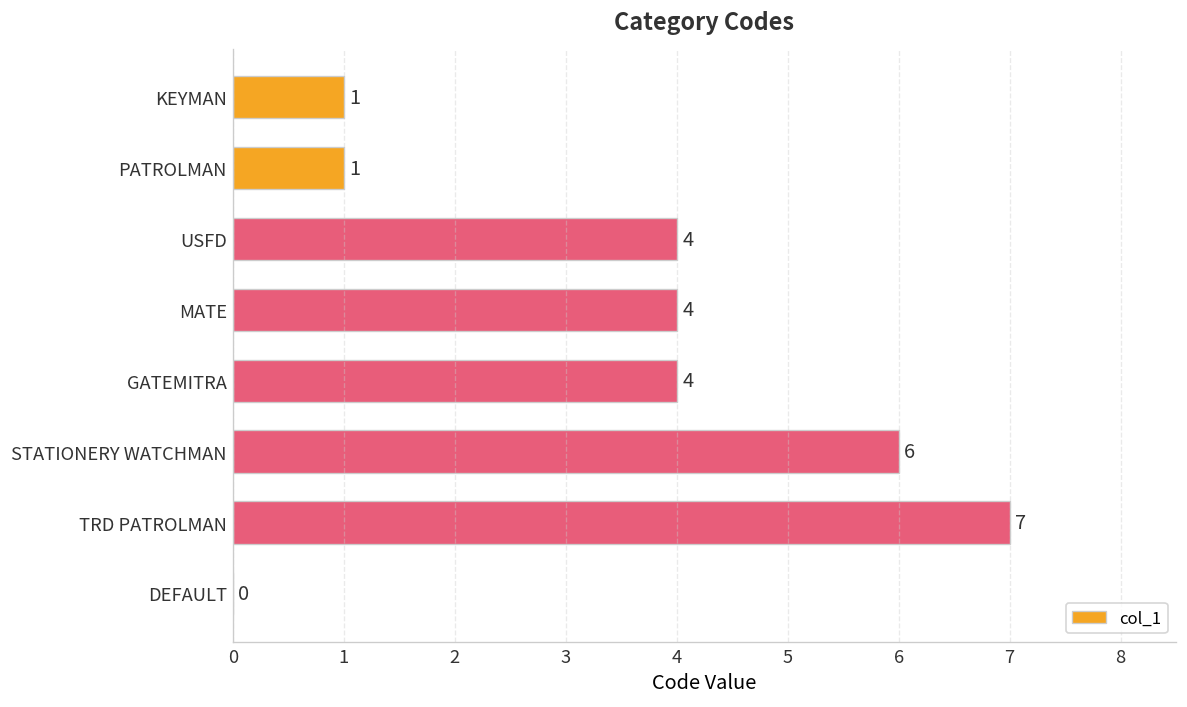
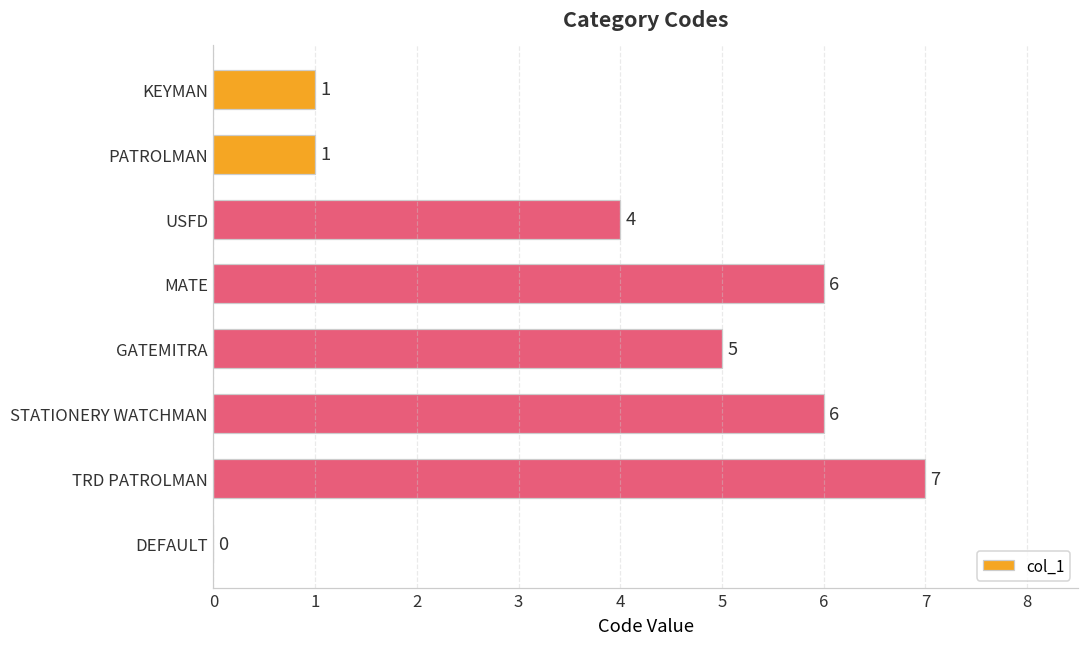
  {
    "KEYMAN": 1,
    "PATROLMAN": 1,
    "USFD": 4,
-   "MATE": 4,
-   "GATEMITRA": 4,
+   "MATE": 6,
+   "GATEMITRA": 5,
    "STATIONERY WATCHMAN": 6,
    "TRD PATROLMAN": 7,
    "DEFAULT": 0
  }
